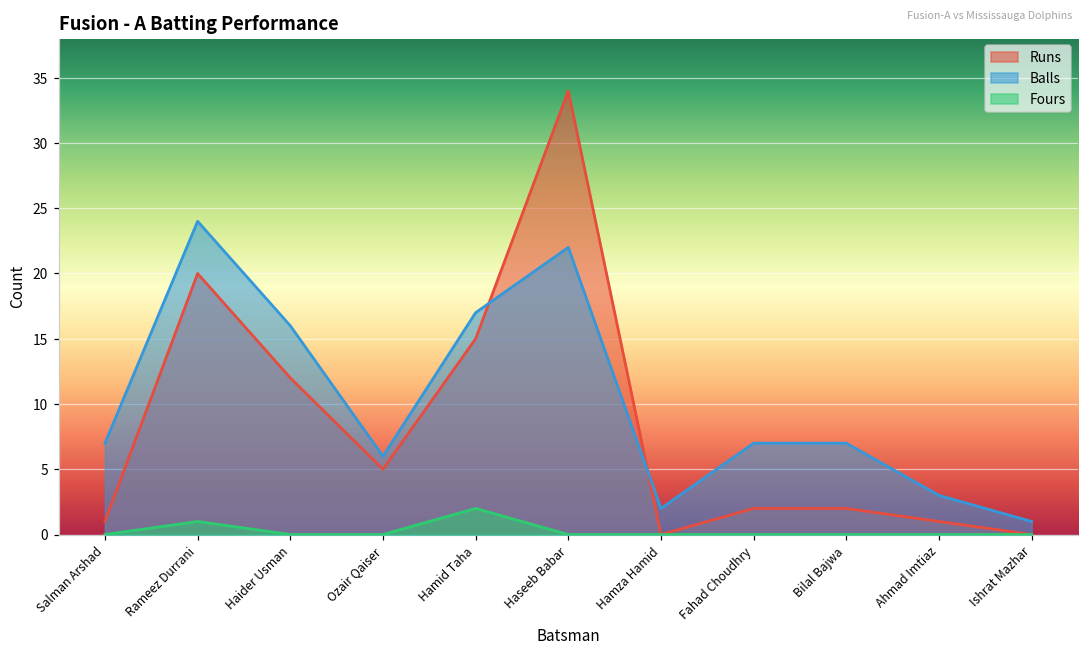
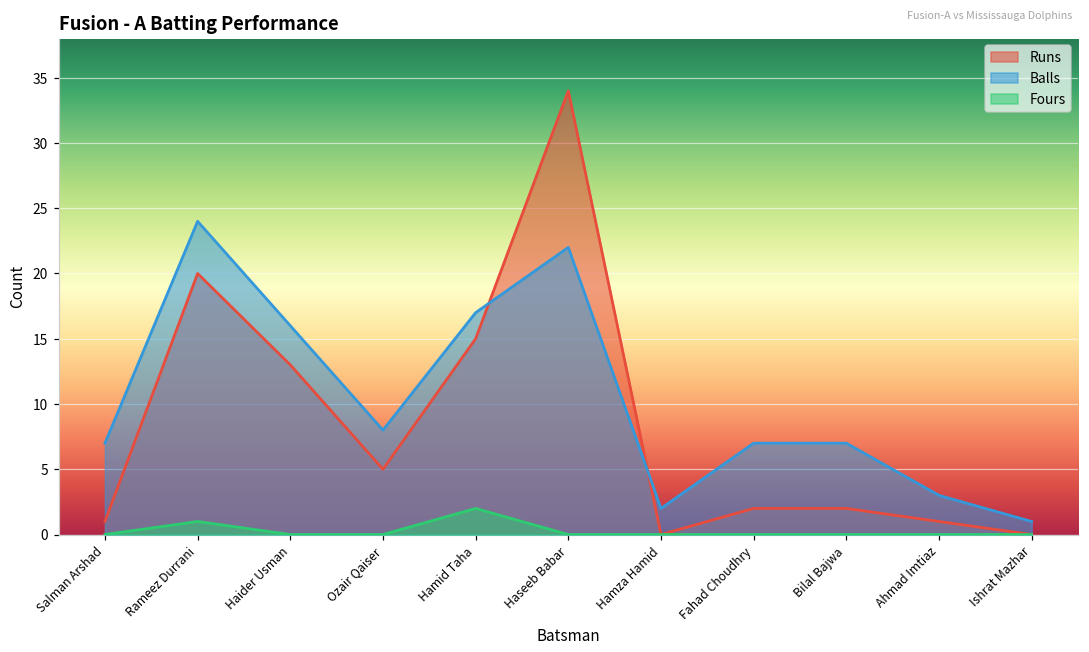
  {
    "Runs": {
      "Salman Arshad": 1,
      "Rameez Durrani": 20,
-     "Haider Usman": 12,
+     "Haider Usman": 13,
      "Ozair Qaiser": 5,
      "Hamid Taha": 15,
      "Haseeb Babar": 34,
      "Fahad Choudhry": 2,
      "Bilal Bajwa": 2,
      "Ahmad Imtiaz": 1
    },
    "Balls": {
      "Salman Arshad": 7,
      "Rameez Durrani": 24,
      "Haider Usman": 16,
-     "Ozair Qaiser": 6,
+     "Ozair Qaiser": 8,
      "Hamid Taha": 17,
      "Haseeb Babar": 22,
      "Hamza Hamid": 2,
      "Fahad Choudhry": 7,
      "Bilal Bajwa": 7,
      "Ahmad Imtiaz": 3,
      "Ishrat Mazhar": 1
    },
    "Fours": {
      "Salman Arshad": 0,
      "Rameez Durrani": 1,
      "Haider Usman": 0,
      "Ozair Qaiser": 0,
      "Hamid Taha": 2,
      "Haseeb Babar": 0,
      "Fahad Choudhry": 0,
      "Bilal Bajwa": 0,
      "Ahmad Imtiaz": 0
    }
  }
